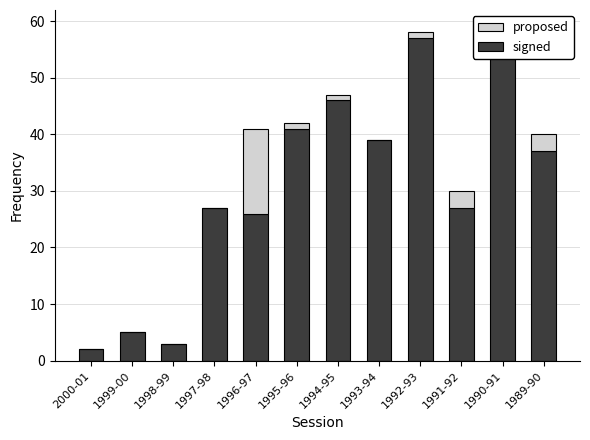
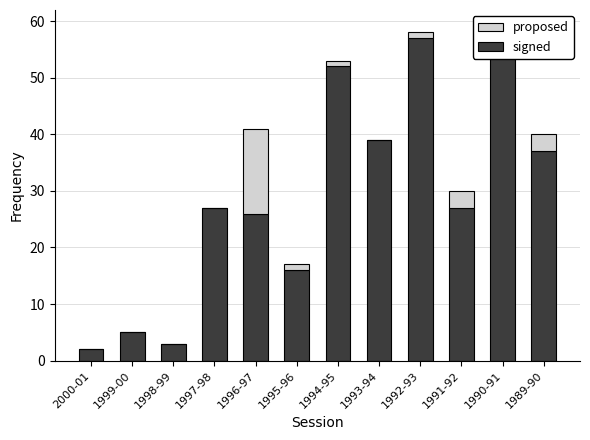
  {
    "signed": {
      "2000-01": 2,
      "1999-00": 5,
      "1998-99": 3,
      "1997-98": 27,
      "1996-97": 26,
-     "1995-96": 41,
-     "1994-95": 46,
+     "1995-96": 16,
+     "1994-95": 52,
      "1993-94": 39,
      "1992-93": 57,
      "1991-92": 27,
      "1989-90": 37
    },
    "proposed": {
      "2000-01": 0,
      "1999-00": 0,
      "1998-99": 0,
      "1997-98": 0,
      "1996-97": 15,
      "1995-96": 1,
      "1994-95": 1,
      "1993-94": 0,
      "1992-93": 1,
      "1991-92": 3,
      "1989-90": 3
    }
  }
